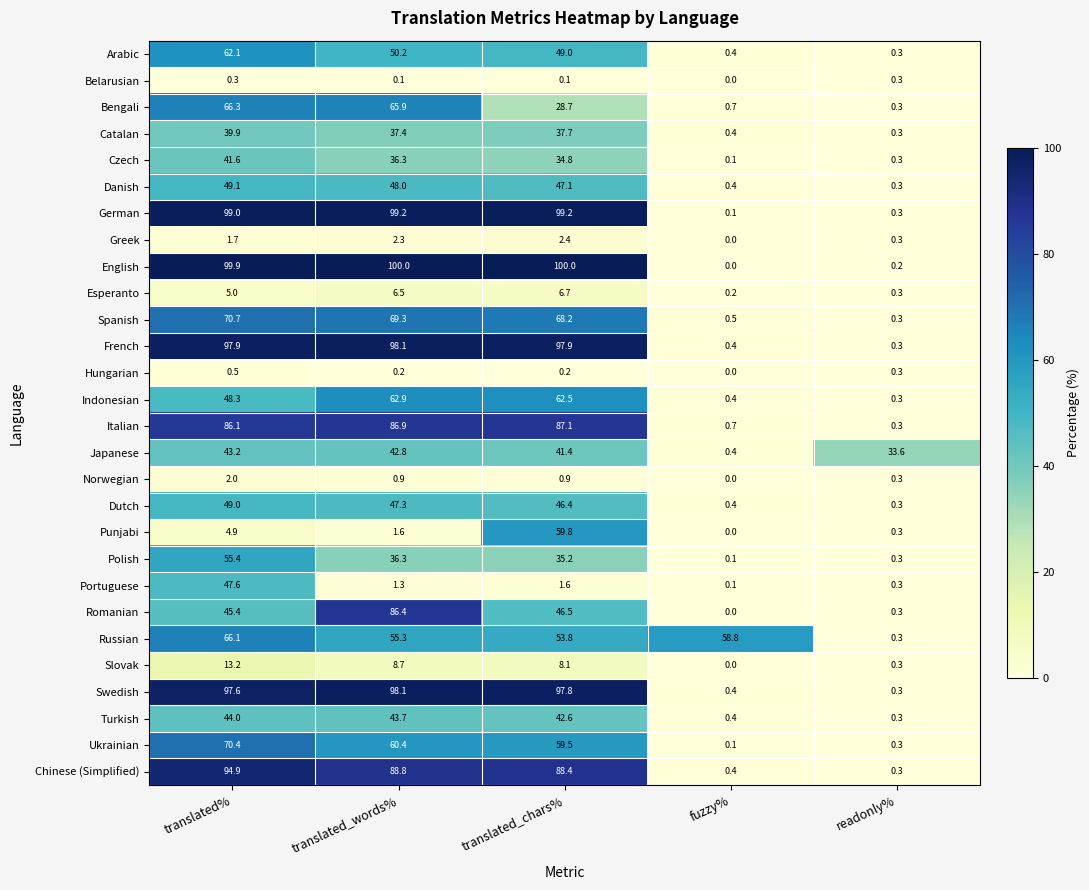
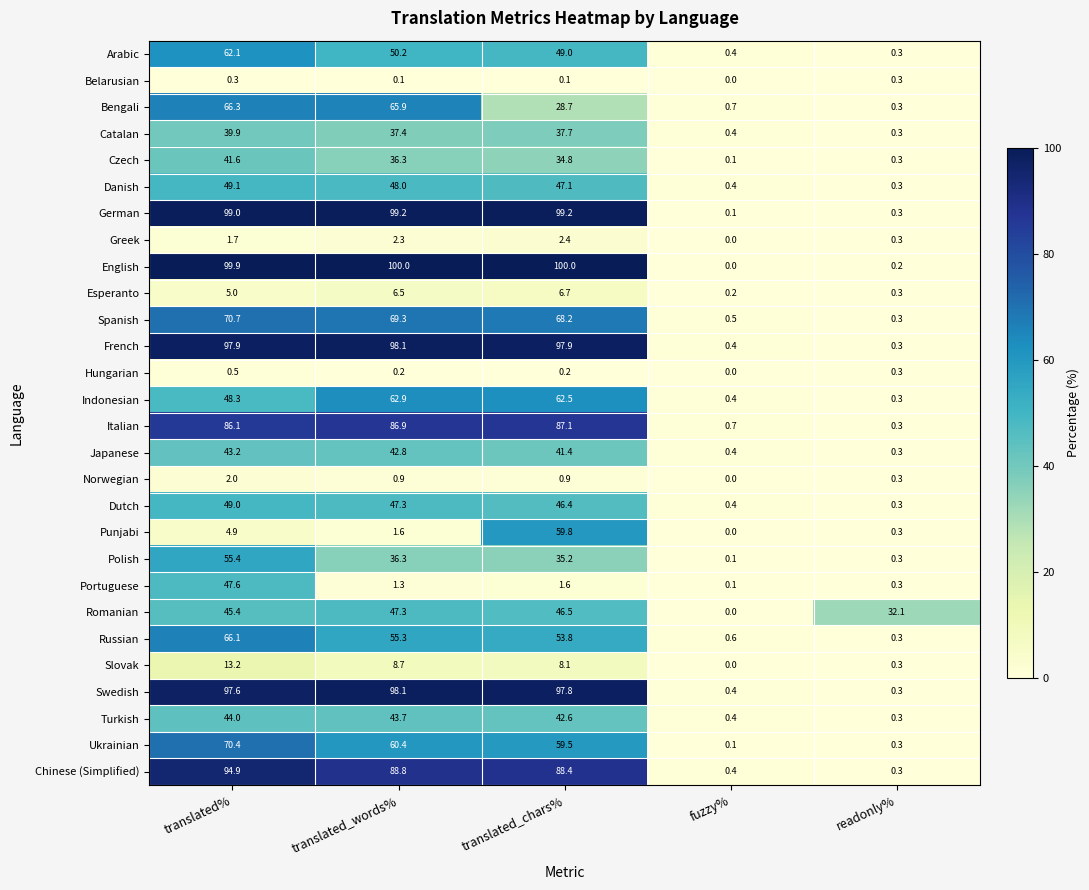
  {
    "Arabic": {
      "translated%": 62.1,
      "translated_words%": 50.2,
      "translated_chars%": 49.0,
      "fuzzy%": 0.4,
      "readonly%": 0.3
    },
    "Belarusian": {
      "translated%": 0.3,
      "translated_words%": 0.1,
      "translated_chars%": 0.1,
      "fuzzy%": 0.0,
      "readonly%": 0.3
    },
    "Bengali": {
      "translated%": 66.3,
      "translated_words%": 65.9,
      "translated_chars%": 28.7,
      "fuzzy%": 0.7,
      "readonly%": 0.3
    },
    "Catalan": {
      "translated%": 39.9,
      "translated_words%": 37.4,
      "translated_chars%": 37.7,
      "fuzzy%": 0.4,
      "readonly%": 0.3
    },
    "Czech": {
      "translated%": 41.6,
      "translated_words%": 36.3,
      "translated_chars%": 34.8,
      "fuzzy%": 0.1,
      "readonly%": 0.3
    },
    "Danish": {
      "translated%": 49.1,
      "translated_words%": 48.0,
      "translated_chars%": 47.1,
      "fuzzy%": 0.4,
      "readonly%": 0.3
    },
    "German": {
      "translated%": 99.0,
      "translated_words%": 99.2,
      "translated_chars%": 99.2,
      "fuzzy%": 0.1,
      "readonly%": 0.3
    },
    "Greek": {
      "translated%": 1.7,
      "translated_words%": 2.3,
      "translated_chars%": 2.4,
      "fuzzy%": 0.0,
      "readonly%": 0.3
    },
    "English": {
      "translated%": 99.9,
      "translated_words%": 100.0,
      "translated_chars%": 100.0,
      "fuzzy%": 0.0,
      "readonly%": 0.2
    },
    "Esperanto": {
      "translated%": 5.0,
      "translated_words%": 6.5,
      "translated_chars%": 6.7,
      "fuzzy%": 0.2,
      "readonly%": 0.3
    },
    "Spanish": {
      "translated%": 70.7,
      "translated_words%": 69.3,
      "translated_chars%": 68.2,
      "fuzzy%": 0.5,
      "readonly%": 0.3
    },
    "French": {
      "translated%": 97.9,
      "translated_words%": 98.1,
      "translated_chars%": 97.9,
      "fuzzy%": 0.4,
      "readonly%": 0.3
    },
    "Hungarian": {
      "translated%": 0.5,
      "translated_words%": 0.2,
      "translated_chars%": 0.2,
      "fuzzy%": 0.0,
      "readonly%": 0.3
    },
    "Indonesian": {
      "translated%": 48.3,
      "translated_words%": 62.9,
      "translated_chars%": 62.5,
      "fuzzy%": 0.4,
      "readonly%": 0.3
    },
    "Italian": {
      "translated%": 86.1,
      "translated_words%": 86.9,
      "translated_chars%": 87.1,
      "fuzzy%": 0.7,
      "readonly%": 0.3
    },
    "Japanese": {
      "translated%": 43.2,
      "translated_words%": 42.8,
      "translated_chars%": 41.4,
      "fuzzy%": 0.4,
-     "readonly%": 33.6
+     "readonly%": 0.3
    },
    "Norwegian": {
      "translated%": 2.0,
      "translated_words%": 0.9,
      "translated_chars%": 0.9,
      "fuzzy%": 0.0,
      "readonly%": 0.3
    },
    "Dutch": {
      "translated%": 49.0,
      "translated_words%": 47.3,
      "translated_chars%": 46.4,
      "fuzzy%": 0.4,
      "readonly%": 0.3
    },
    "Punjabi": {
      "translated%": 4.9,
      "translated_words%": 1.6,
      "translated_chars%": 59.8,
      "fuzzy%": 0.0,
      "readonly%": 0.3
    },
    "Polish": {
      "translated%": 55.4,
      "translated_words%": 36.3,
      "translated_chars%": 35.2,
      "fuzzy%": 0.1,
      "readonly%": 0.3
    },
    "Portuguese": {
      "translated%": 47.6,
      "translated_words%": 1.3,
      "translated_chars%": 1.6,
      "fuzzy%": 0.1,
      "readonly%": 0.3
    },
    "Romanian": {
      "translated%": 45.4,
-     "translated_words%": 86.4,
+     "translated_words%": 47.3,
      "translated_chars%": 46.5,
      "fuzzy%": 0.0,
-     "readonly%": 0.3
+     "readonly%": 32.1
    },
    "Russian": {
      "translated%": 66.1,
      "translated_words%": 55.3,
      "translated_chars%": 53.8,
-     "fuzzy%": 58.8,
+     "fuzzy%": 0.6,
      "readonly%": 0.3
    },
    "Slovak": {
      "translated%": 13.2,
      "translated_words%": 8.7,
      "translated_chars%": 8.1,
      "fuzzy%": 0.0,
      "readonly%": 0.3
    },
    "Swedish": {
      "translated%": 97.6,
      "translated_words%": 98.1,
      "translated_chars%": 97.8,
      "fuzzy%": 0.4,
      "readonly%": 0.3
    },
    "Turkish": {
      "translated%": 44.0,
      "translated_words%": 43.7,
      "translated_chars%": 42.6,
      "fuzzy%": 0.4,
      "readonly%": 0.3
    },
    "Ukrainian": {
      "translated%": 70.4,
      "translated_words%": 60.4,
      "translated_chars%": 59.5,
      "fuzzy%": 0.1,
      "readonly%": 0.3
    },
    "Chinese (Simplified)": {
      "translated%": 94.9,
      "translated_words%": 88.8,
      "translated_chars%": 88.4,
      "fuzzy%": 0.4,
      "readonly%": 0.3
    }
  }
